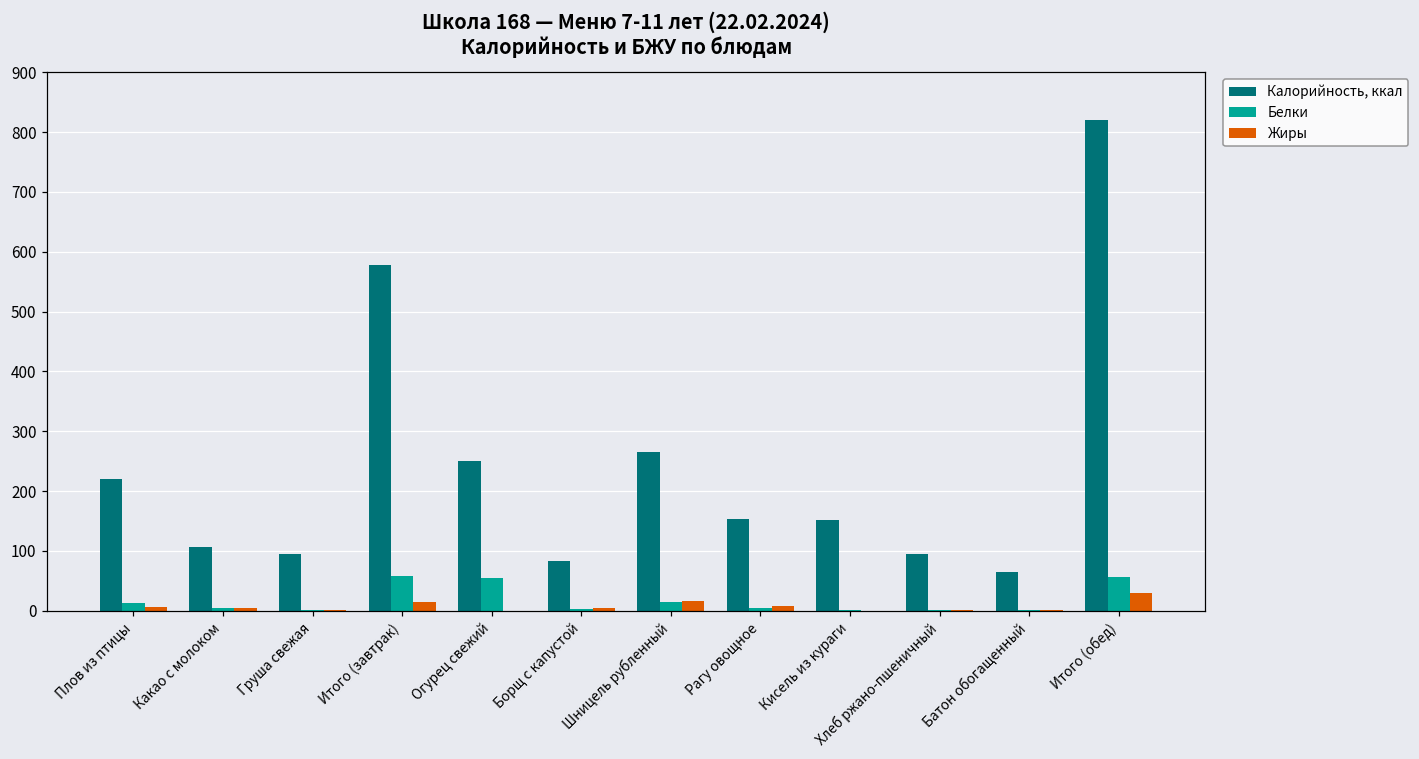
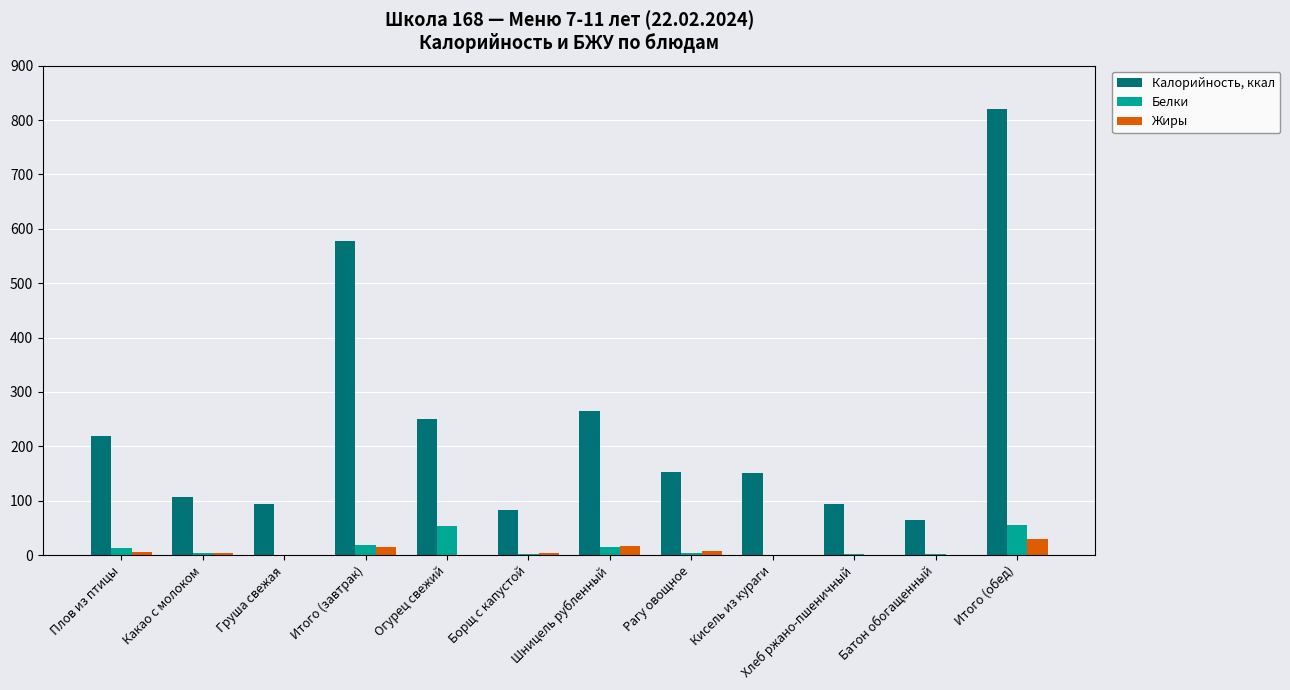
  {
    "Калорийность, ккал": {
      "Плов из птицы": 220,
      "Какао с молоком": 110,
      "Груша свежая": 90,
      "Итого (завтрак)": 580,
      "Огурец свежий": 250,
      "Борщ с капустой": 80,
      "Шницель рубленный": 260,
      "Рагу овощное": 150,
      "Кисель из кураги": 150,
      "Хлеб ржано-пшеничный": 90,
      "Батон обогащенный": 60,
      "Итого (обед)": 820
    },
    "Белки": {
      "Плов из птицы": 10,
-     "Итого (завтрак)": 60,
+     "Итого (завтрак)": 20,
      "Огурец свежий": 50,
      "Шницель рубленный": 20,
      "Итого (обед)": 60
    },
    "Жиры": {
      "Плов из птицы": 10,
      "Итого (завтрак)": 20,
      "Шницель рубленный": 20,
      "Рагу овощное": 10,
      "Итого (обед)": 30
    }
  }
